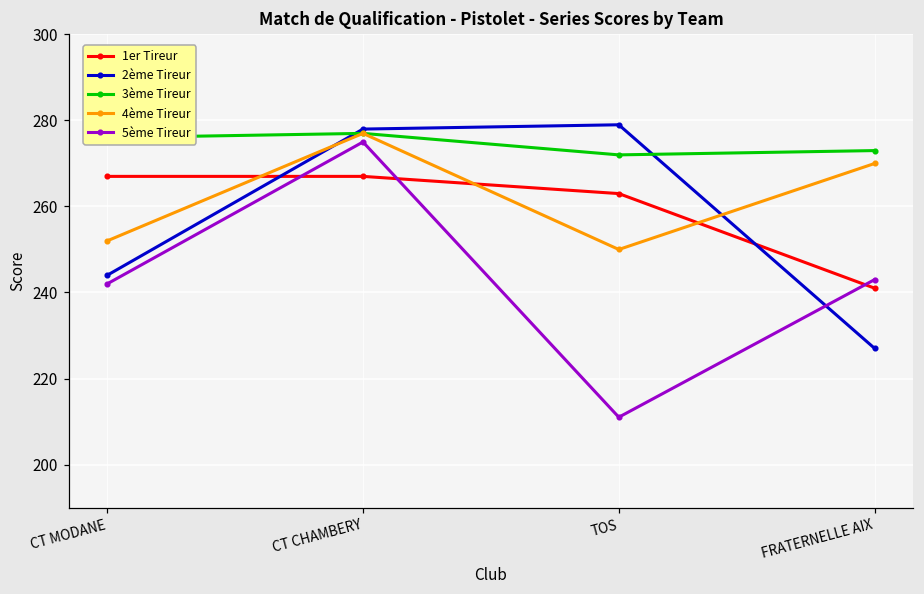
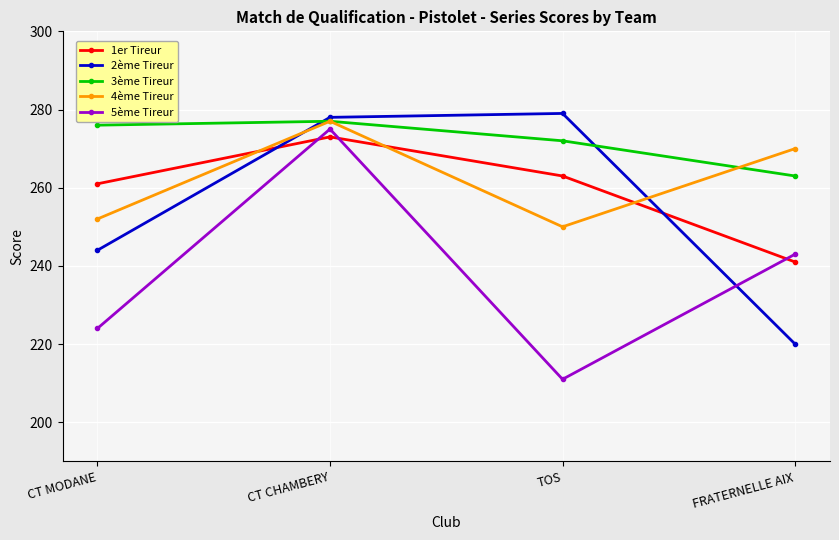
  {
    "1er Tireur": {
-     "CT MODANE": 267,
-     "CT CHAMBERY": 267,
+     "CT MODANE": 261,
+     "CT CHAMBERY": 273,
      "TOS": 263,
      "FRATERNELLE AIX": 241
    },
    "2ème Tireur": {
      "CT MODANE": 244,
      "CT CHAMBERY": 278,
      "TOS": 279,
-     "FRATERNELLE AIX": 227
+     "FRATERNELLE AIX": 220
    },
    "3ème Tireur": {
      "CT MODANE": 276,
      "TOS": 272,
-     "FRATERNELLE AIX": 273
+     "FRATERNELLE AIX": 263
    },
    "4ème Tireur": {
      "CT MODANE": 252,
      "TOS": 250,
      "FRATERNELLE AIX": 270
    },
    "5ème Tireur": {
-     "CT MODANE": 242,
+     "CT MODANE": 224,
      "CT CHAMBERY": 275,
      "TOS": 211,
      "FRATERNELLE AIX": 243
    }
  }
